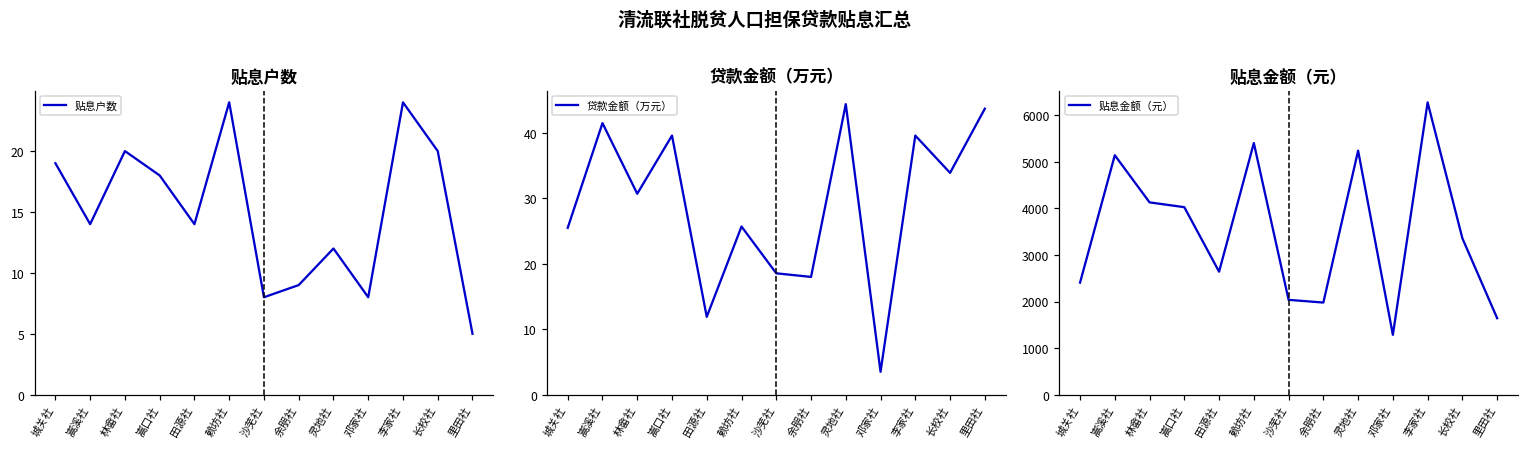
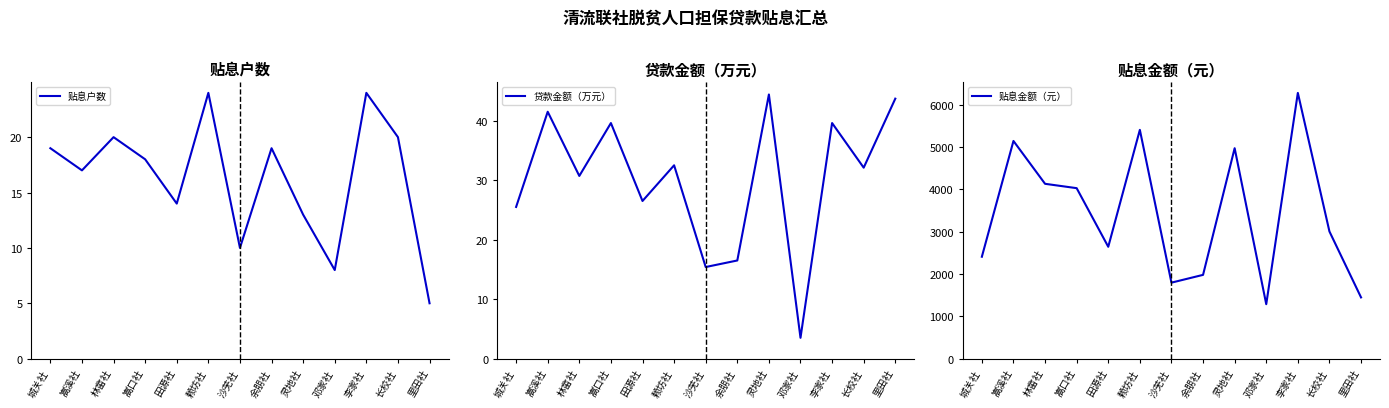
  {
    "贴息户数": {
      "城关社": 19,
-     "嵩溪社": 14,
+     "嵩溪社": 17,
      "林畲社": 20,
      "嵩口社": 18,
      "田源社": 14,
      "赖坊社": 24,
-     "沙芜社": 8,
-     "余朋社": 9,
-     "灵地社": 12,
+     "沙芜社": 10,
+     "余朋社": 19,
+     "灵地社": 13,
      "邓家社": 8,
      "李家社": 24,
      "长校社": 20,
      "里田社": 5
    },
    "贷款金额（万元）": {
      "城关社": 26,
      "嵩溪社": 42,
      "林畲社": 31,
      "嵩口社": 40,
-     "田源社": 12,
-     "赖坊社": 26,
-     "沙芜社": 19,
-     "余朋社": 18,
+     "田源社": 27,
+     "赖坊社": 33,
+     "沙芜社": 15,
+     "余朋社": 17,
      "灵地社": 44,
      "邓家社": 4,
      "李家社": 40,
-     "长校社": 34,
+     "长校社": 32,
      "里田社": 44
    },
    "贴息金额（元）": {
      "城关社": 2400,
      "嵩溪社": 5100,
      "林畲社": 4100,
      "嵩口社": 4000,
      "田源社": 2600,
      "赖坊社": 5400,
-     "沙芜社": 2000,
+     "沙芜社": 1800,
      "余朋社": 2000,
-     "灵地社": 5200,
+     "灵地社": 5000,
      "邓家社": 1300,
      "李家社": 6300,
-     "长校社": 3400,
-     "里田社": 1600
+     "长校社": 3000,
+     "里田社": 1400
    }
  }
